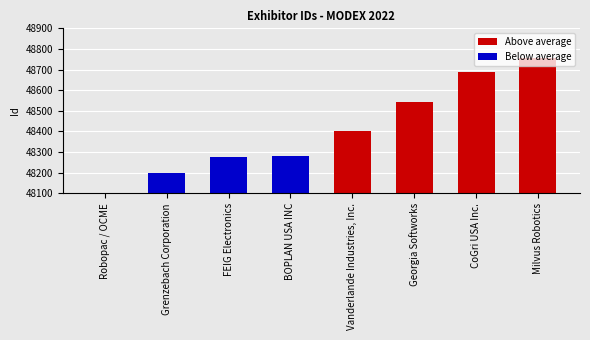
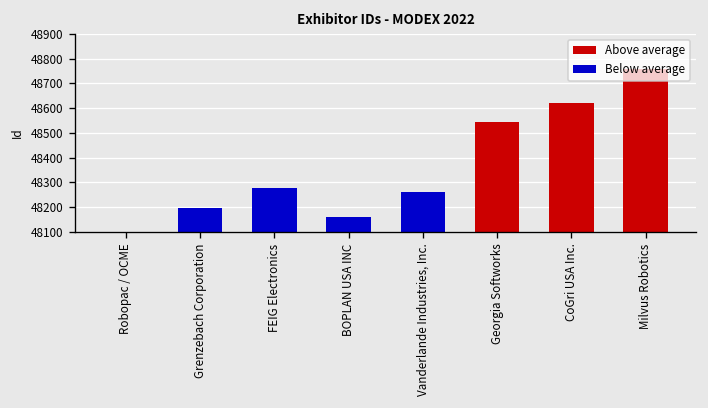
  {
    "Grenzebach Corporation": 48200,
    "FEIG Electronics": 48280,
-   "BOPLAN USA INC": 48280,
-   "Vanderlande Industries, Inc.": 48400,
+   "BOPLAN USA INC": 48160,
+   "Vanderlande Industries, Inc.": 48260,
    "Georgia Softworks": 48540,
-   "CoGri USA Inc.": 48690
+   "CoGri USA Inc.": 48620
  }
